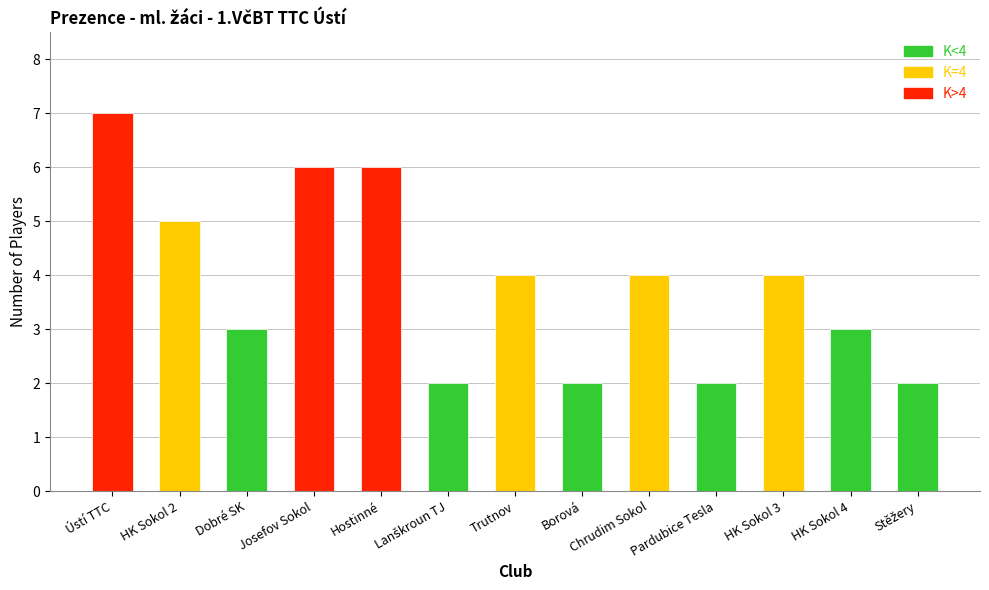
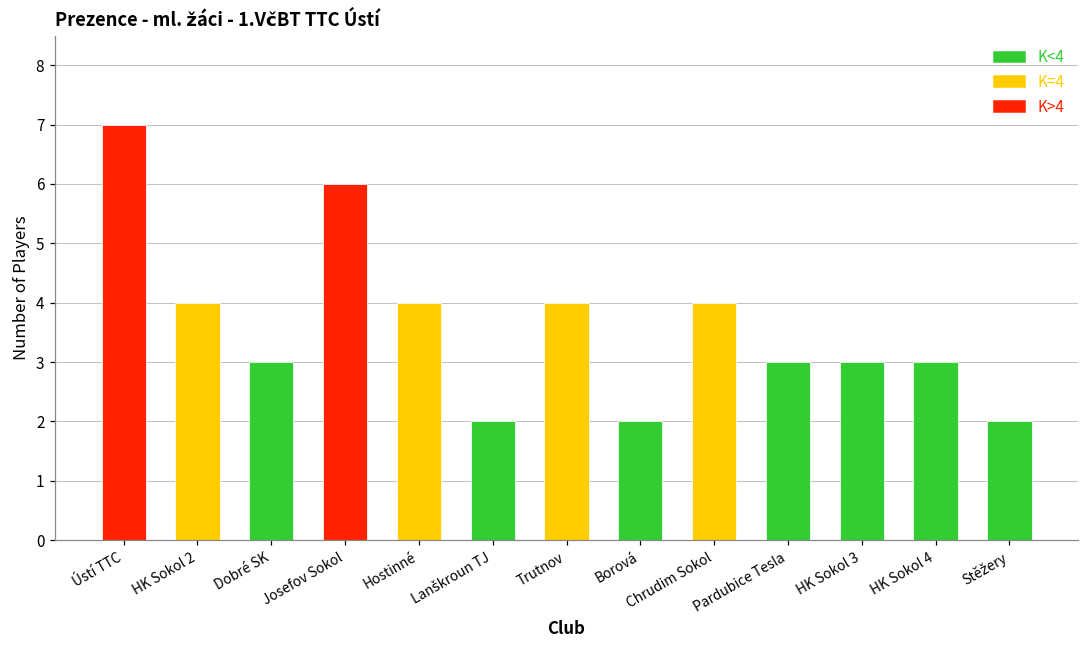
  {
    "Ústí TTC": 7,
-   "HK Sokol 2": 5,
+   "HK Sokol 2": 4,
    "Dobré SK": 3,
    "Josefov Sokol": 6,
-   "Hostinné": 6,
+   "Hostinné": 4,
    "Lanškroun TJ": 2,
    "Trutnov": 4,
    "Borová": 2,
    "Chrudim Sokol": 4,
-   "Pardubice Tesla": 2,
-   "HK Sokol 3": 4,
+   "Pardubice Tesla": 3,
+   "HK Sokol 3": 3,
    "HK Sokol 4": 3,
    "Stěžery": 2
  }
